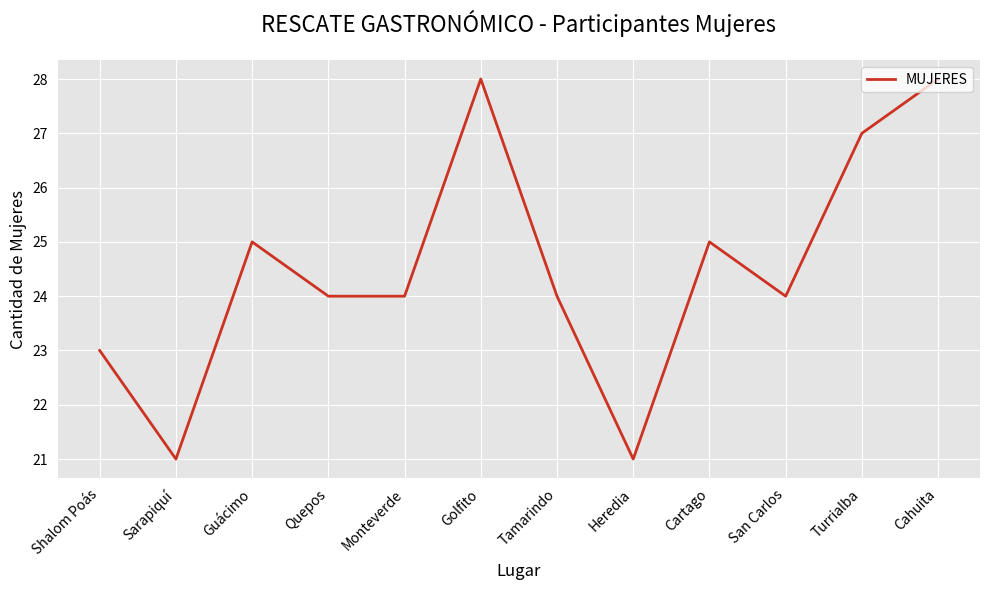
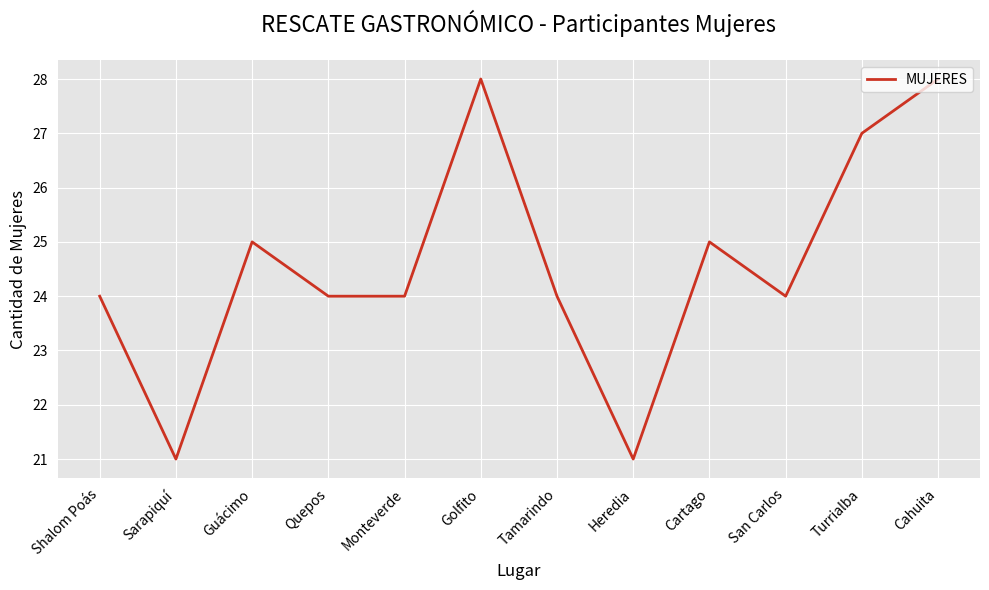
  {
-   "Shalom Poás": 23,
+   "Shalom Poás": 24,
    "Sarapiquí": 21,
    "Guácimo": 25,
    "Quepos": 24,
    "Monteverde": 24,
    "Golfito": 28,
    "Tamarindo": 24,
    "Heredia": 21,
    "Cartago": 25,
    "San Carlos": 24,
    "Turrialba": 27
  }
